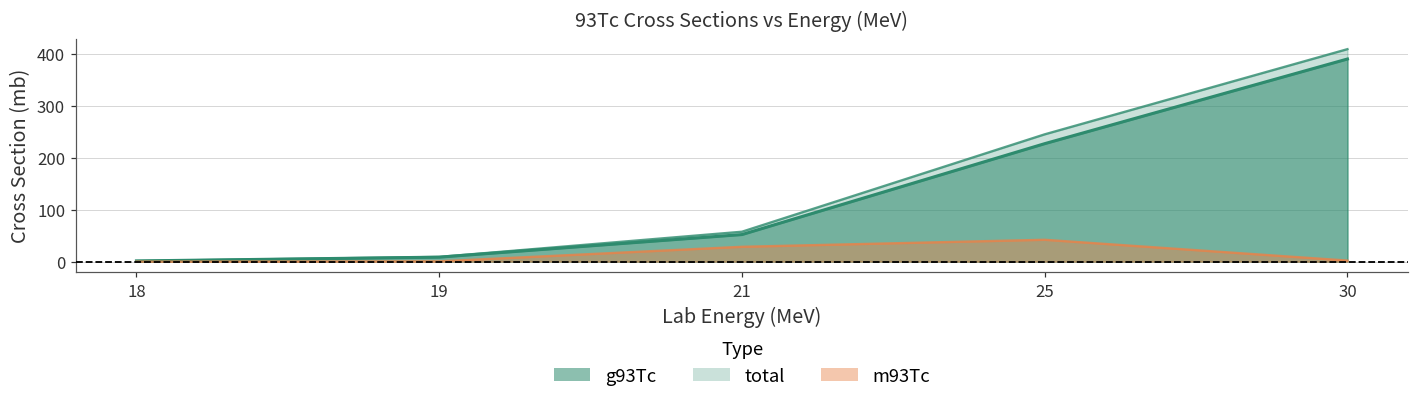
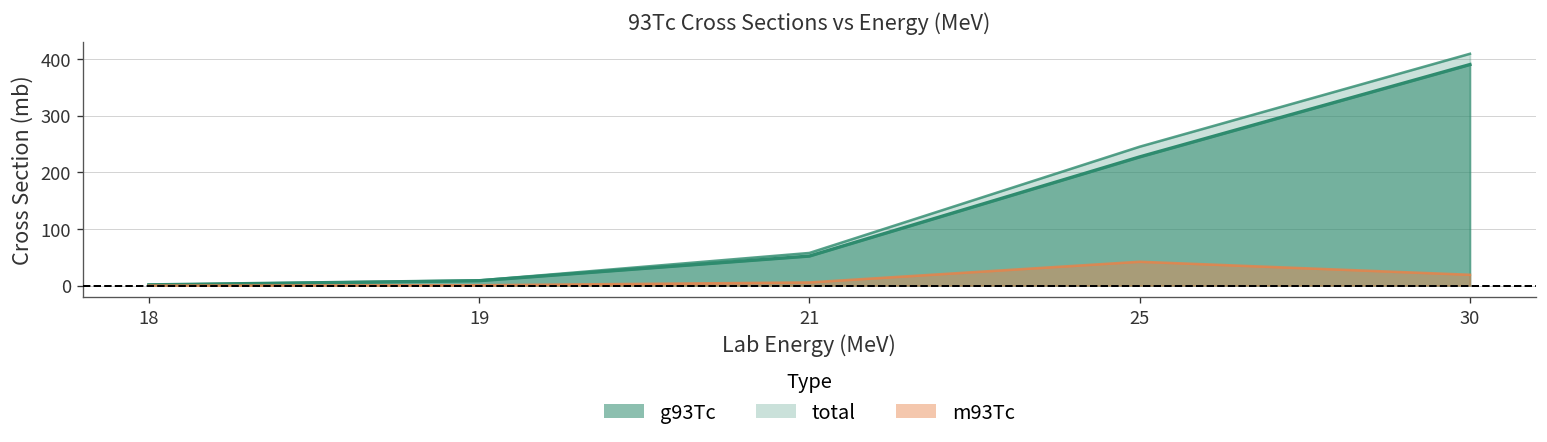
  {
    "m93Tc": {
      "19": 0,
-     "21": 30,
+     "21": 10,
      "25": 40,
-     "30": 0
+     "30": 20
    }
  }
